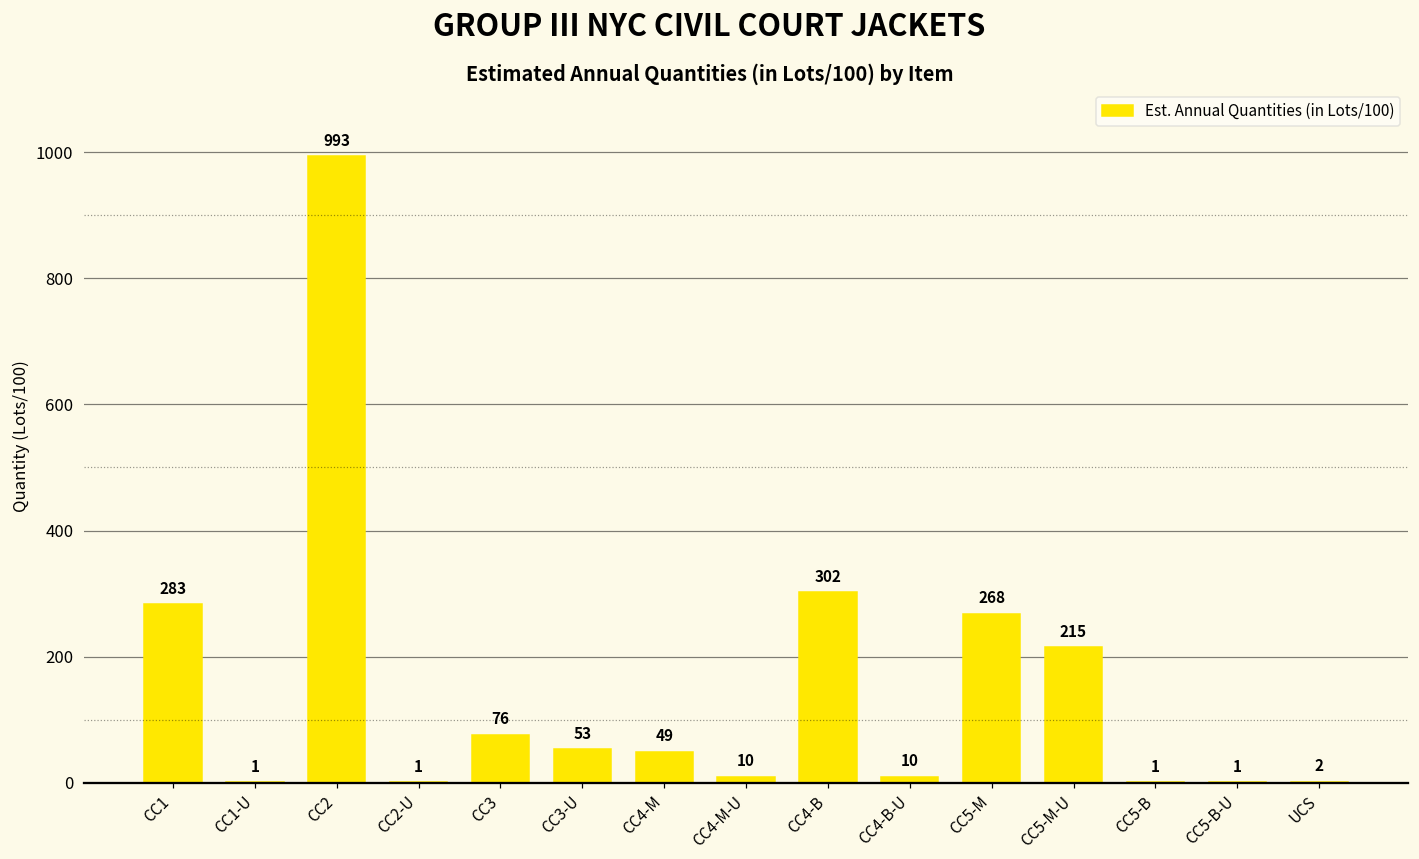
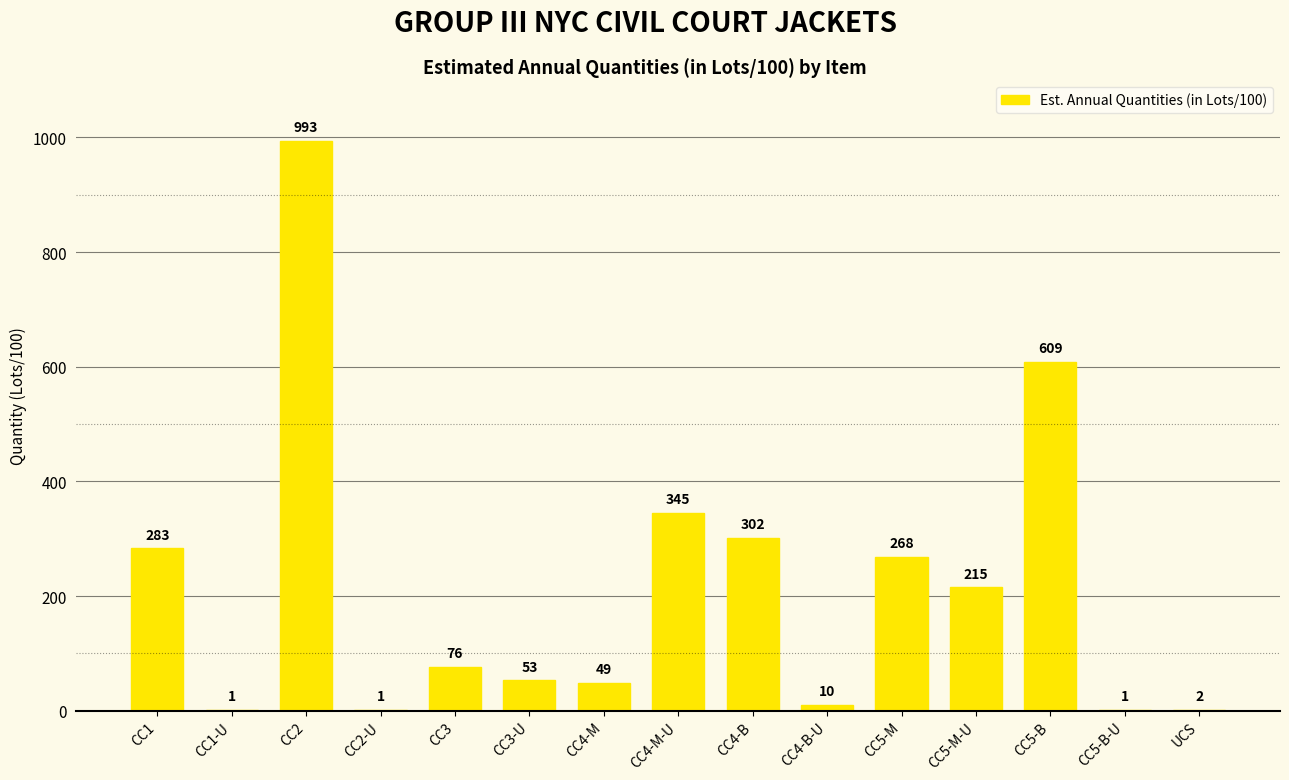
  {
    "CC1": 283,
    "CC1-U": 1,
    "CC2": 993,
    "CC2-U": 1,
    "CC3": 76,
    "CC3-U": 53,
    "CC4-M": 49,
-   "CC4-M-U": 10,
+   "CC4-M-U": 345,
    "CC4-B": 302,
    "CC4-B-U": 10,
    "CC5-M": 268,
    "CC5-M-U": 215,
-   "CC5-B": 1,
+   "CC5-B": 609,
    "CC5-B-U": 1,
    "UCS": 2
  }
